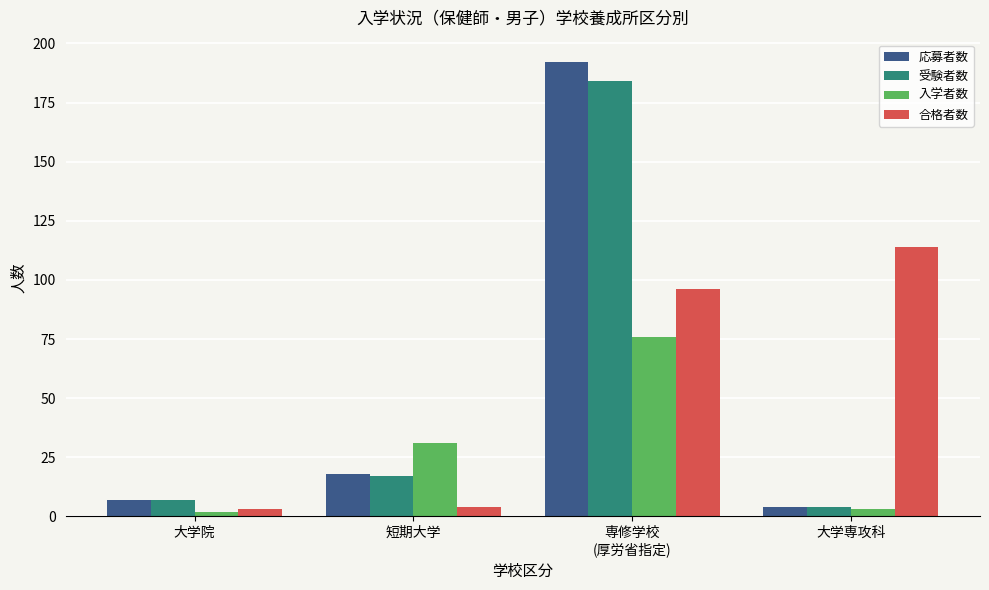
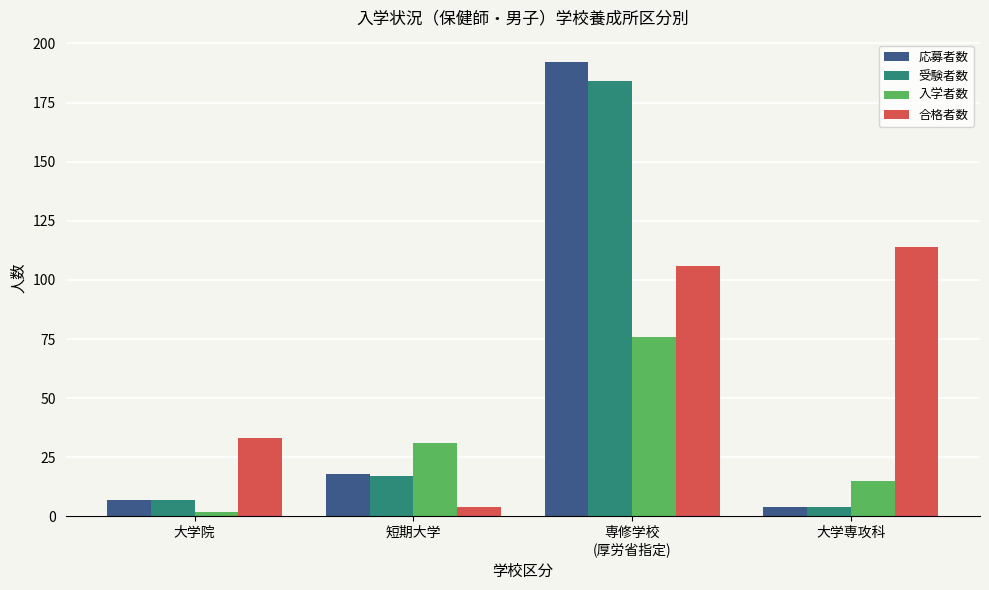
  {
    "入学者数": {
      "大学院": 2,
      "短期大学": 31,
      "専修学校 (厚労省指定)": 76,
-     "大学専攻科": 3
+     "大学専攻科": 15
    },
    "合格者数": {
-     "大学院": 3,
+     "大学院": 33,
      "短期大学": 4,
-     "専修学校 (厚労省指定)": 96,
+     "専修学校 (厚労省指定)": 106,
      "大学専攻科": 114
    }
  }
